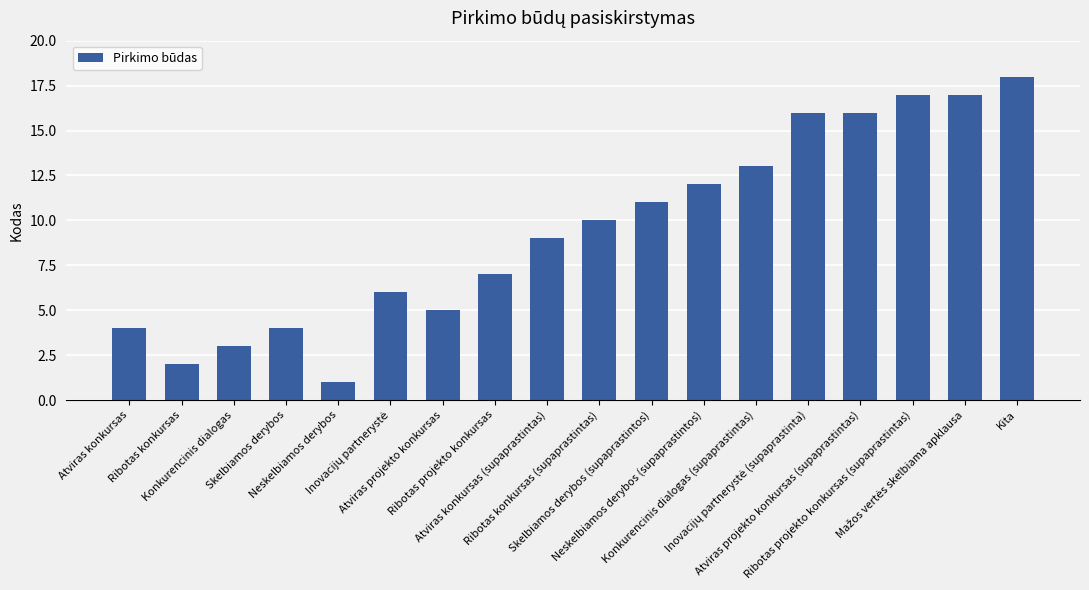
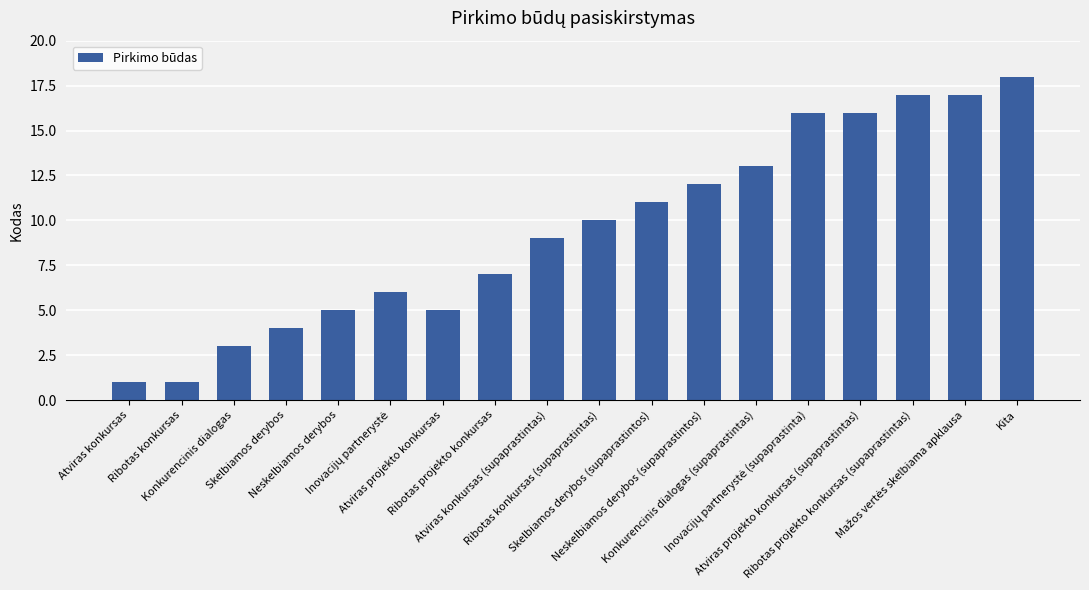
  {
-   "Atviras konkursas": 4,
-   "Ribotas konkursas": 2,
+   "Atviras konkursas": 1,
+   "Ribotas konkursas": 1,
    "Konkurencinis dialogas": 3,
    "Skelbiamos derybos": 4,
-   "Neskelbiamos derybos": 1,
+   "Neskelbiamos derybos": 5,
    "Inovacijų partnerystė": 6,
    "Atviras projekto konkursas": 5,
    "Ribotas projekto konkursas": 7,
    "Atviras konkursas (supaprastintas)": 9,
    "Ribotas konkursas (supaprastintas)": 10,
    "Skelbiamos derybos (supaprastintos)": 11,
    "Neskelbiamos derybos (supaprastintos)": 12,
    "Konkurencinis dialogas (supaprastintas)": 13,
    "Inovacijų partnerystė (supaprastinta)": 16,
    "Atviras projekto konkursas (supaprastintas)": 16,
    "Ribotas projekto konkursas (supaprastintas)": 17,
    "Mažos vertės skelbiama apklausa": 17,
    "Kita": 18
  }
